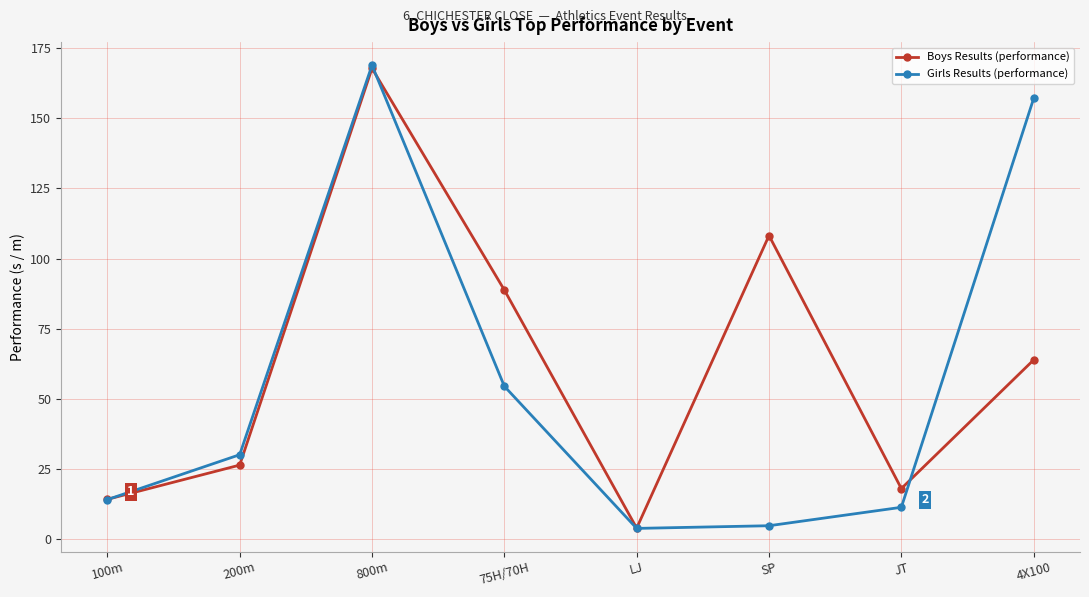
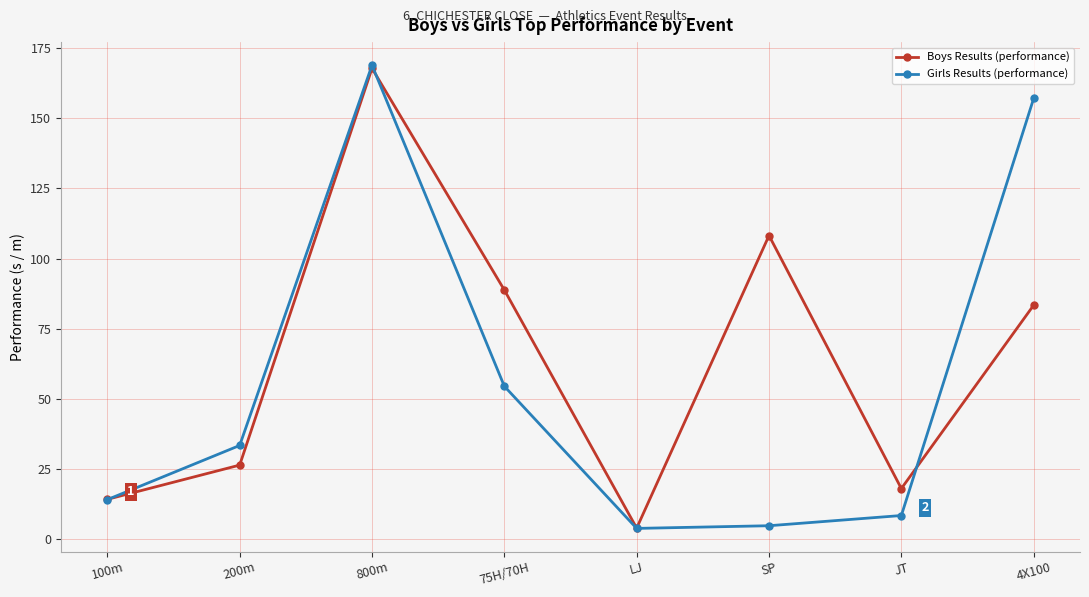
  {
    "Boys Results (performance)": {
      "200m": 26,
      "800m": 168,
      "75H/70H": 89,
      "SP": 108,
      "JT": 18,
-     "4X100": 64
+     "4X100": 83
    },
    "Girls Results (performance)": {
-     "200m": 30,
+     "200m": 33,
      "800m": 169,
      "75H/70H": 55,
      "SP": 5,
-     "JT": 11,
+     "JT": 8,
      "4X100": 157
    }
  }
